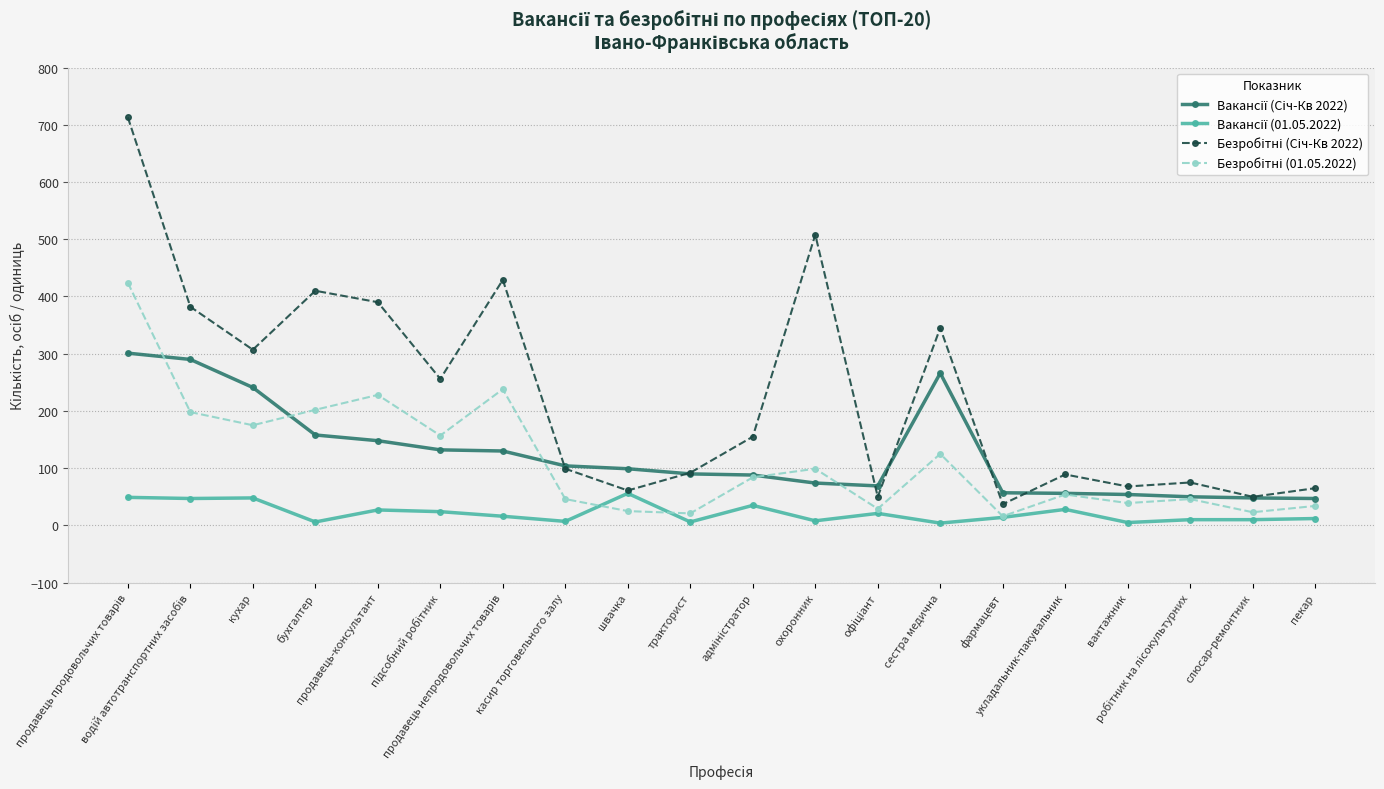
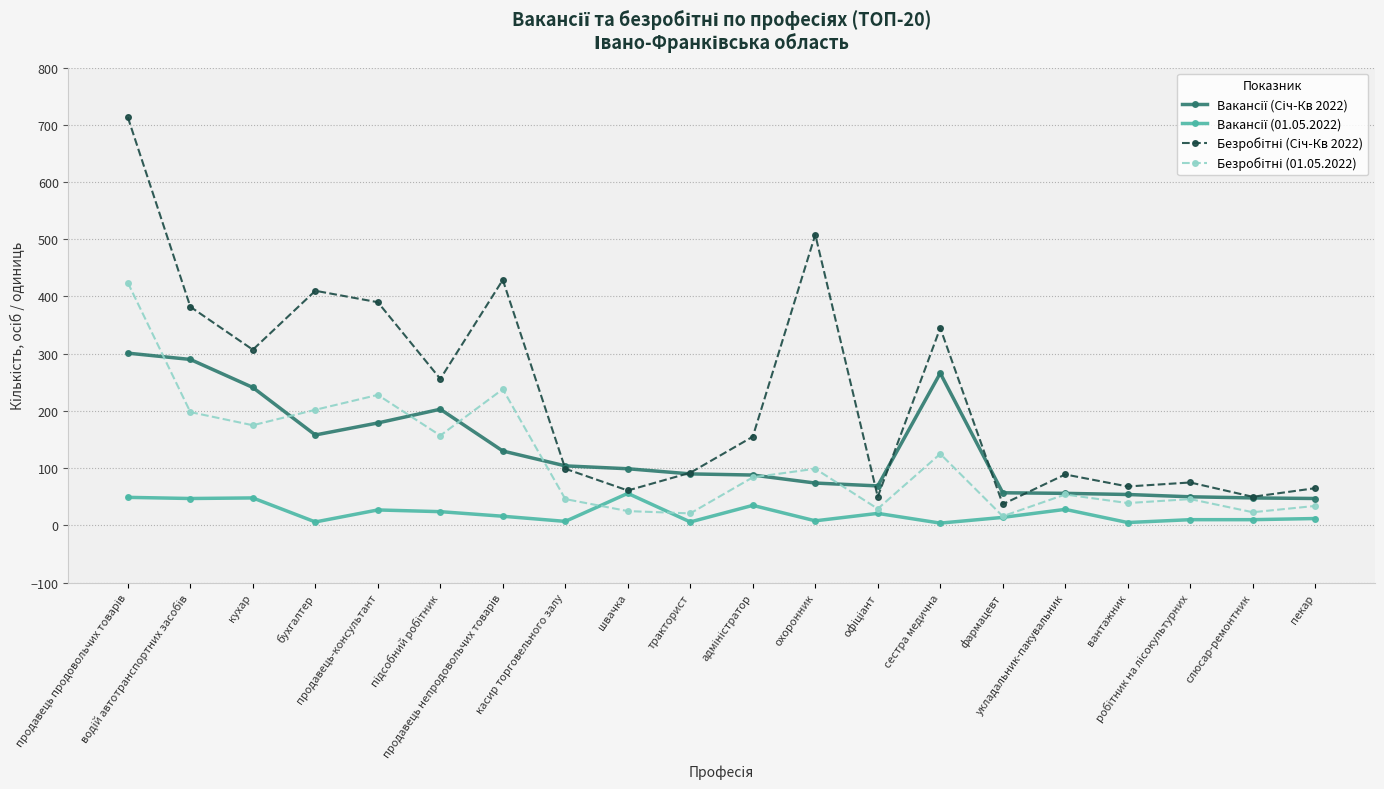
  {
    "Вакансії (Січ-Кв 2022)": {
      "продавець продовольчих товарів": 300,
      "водій автотранспортних засобів": 290,
      "кухар": 240,
      "бухгалтер": 160,
-     "продавець-консультант": 150,
-     "підсобний робітник": 130,
+     "продавець-консультант": 180,
+     "підсобний робітник": 200,
      "продавець непродовольчих товарів": 130,
      "касир торговельного залу": 100,
      "швачка": 100,
      "охоронник": 70,
      "офіціант": 70,
      "сестра медична": 270,
      "фармацевт": 60,
      "вантажник": 50,
      "пекар": 50
    },
    "Вакансії (01.05.2022)": {
      "продавець продовольчих товарів": 50,
      "водій автотранспортних засобів": 50,
      "кухар": 50,
      "бухгалтер": 10,
      "продавець-консультант": 30,
      "підсобний робітник": 20,
      "продавець непродовольчих товарів": 20,
      "касир торговельного залу": 10,
      "швачка": 60,
      "тракторист": 10,
      "адміністратор": 40,
      "охоронник": 10,
      "офіціант": 20,
      "сестра медична": 0,
      "укладальник-пакувальник": 30,
      "вантажник": 10,
      "робітник на лісокультурних": 10,
      "слюсар-ремонтник": 10,
      "пекар": 10
    },
    "Безробітні (Січ-Кв 2022)": {
      "продавець продовольчих товарів": 710,
      "водій автотранспортних засобів": 380,
      "кухар": 310,
      "бухгалтер": 410,
      "продавець-консультант": 390,
      "підсобний робітник": 260,
      "продавець непродовольчих товарів": 430,
      "касир торговельного залу": 100,
      "швачка": 60,
      "адміністратор": 160,
      "охоронник": 510,
      "офіціант": 50,
      "сестра медична": 350,
      "фармацевт": 40,
      "укладальник-пакувальник": 90,
      "вантажник": 70,
      "робітник на лісокультурних": 80,
      "пекар": 70
    },
    "Безробітні (01.05.2022)": {
      "продавець продовольчих товарів": 420,
      "водій автотранспортних засобів": 200,
      "кухар": 180,
      "бухгалтер": 200,
      "продавець-консультант": 230,
      "підсобний робітник": 160,
      "продавець непродовольчих товарів": 240,
      "касир торговельного залу": 50,
      "швачка": 30,
      "тракторист": 20,
      "охоронник": 100,
      "офіціант": 30,
      "сестра медична": 130,
      "вантажник": 40,
      "слюсар-ремонтник": 20,
      "пекар": 30
    }
  }
